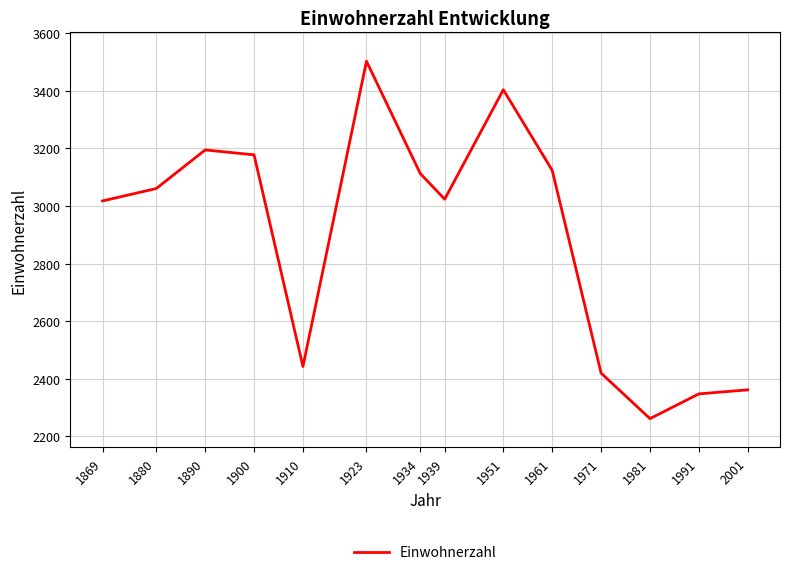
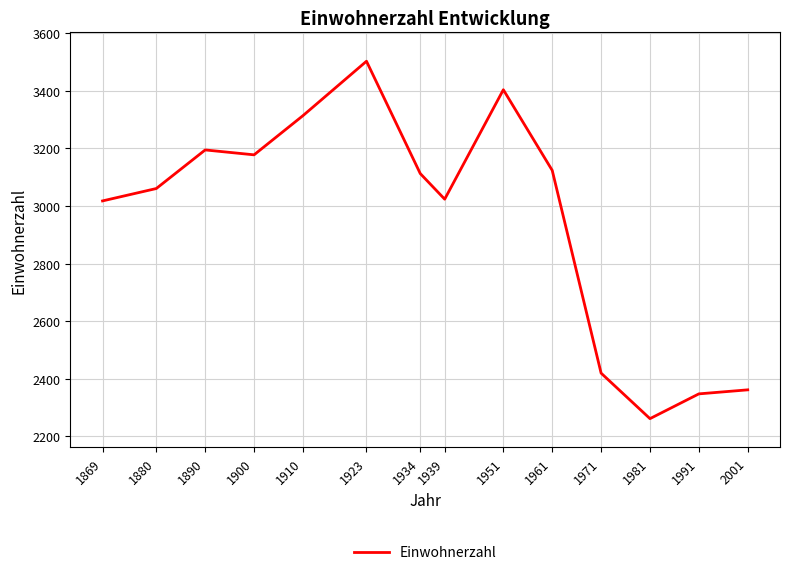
  {
    "1869": 3020,
    "1880": 3060,
    "1890": 3200,
    "1900": 3180,
-   "1910": 2440,
+   "1910": 3310,
    "1923": 3500,
    "1934": 3110,
    "1939": 3020,
    "1951": 3400,
    "1961": 3120,
    "1971": 2420,
    "1981": 2260,
    "1991": 2350,
    "2001": 2360
  }
